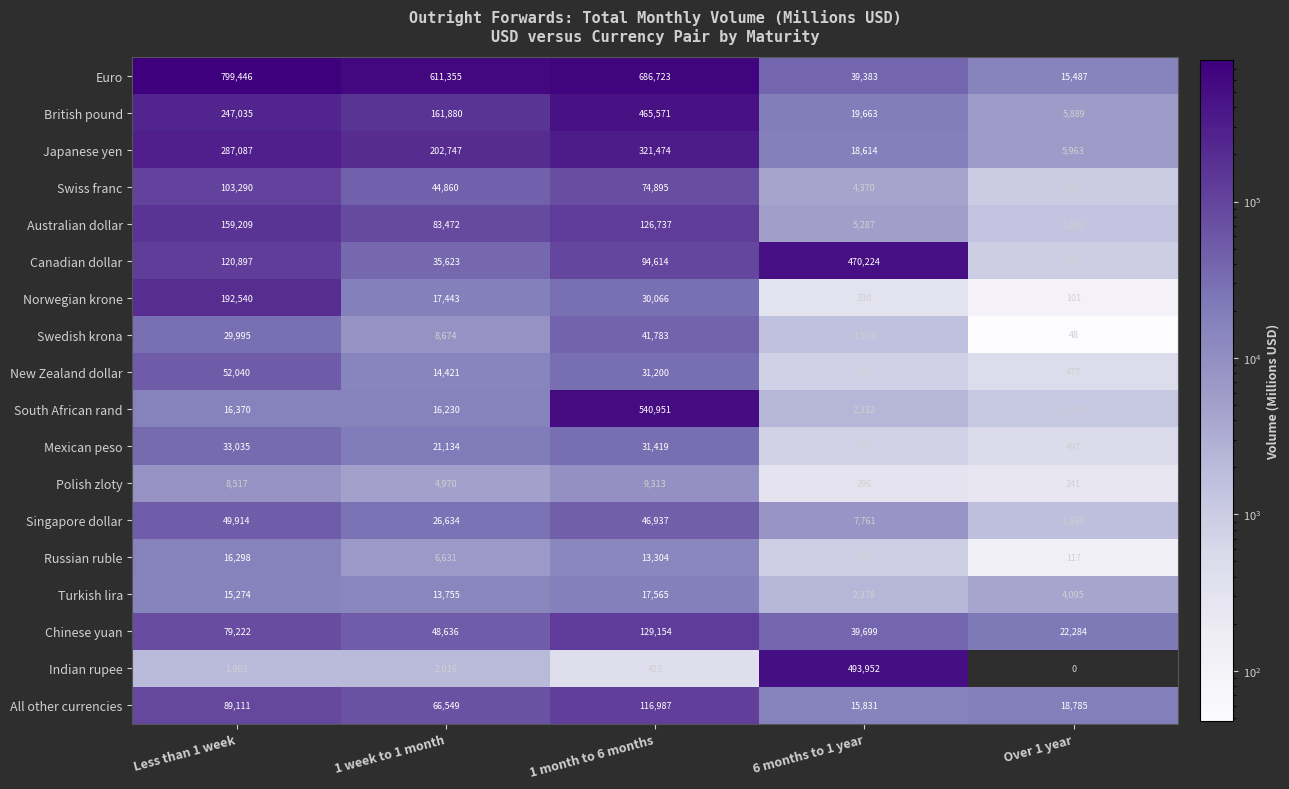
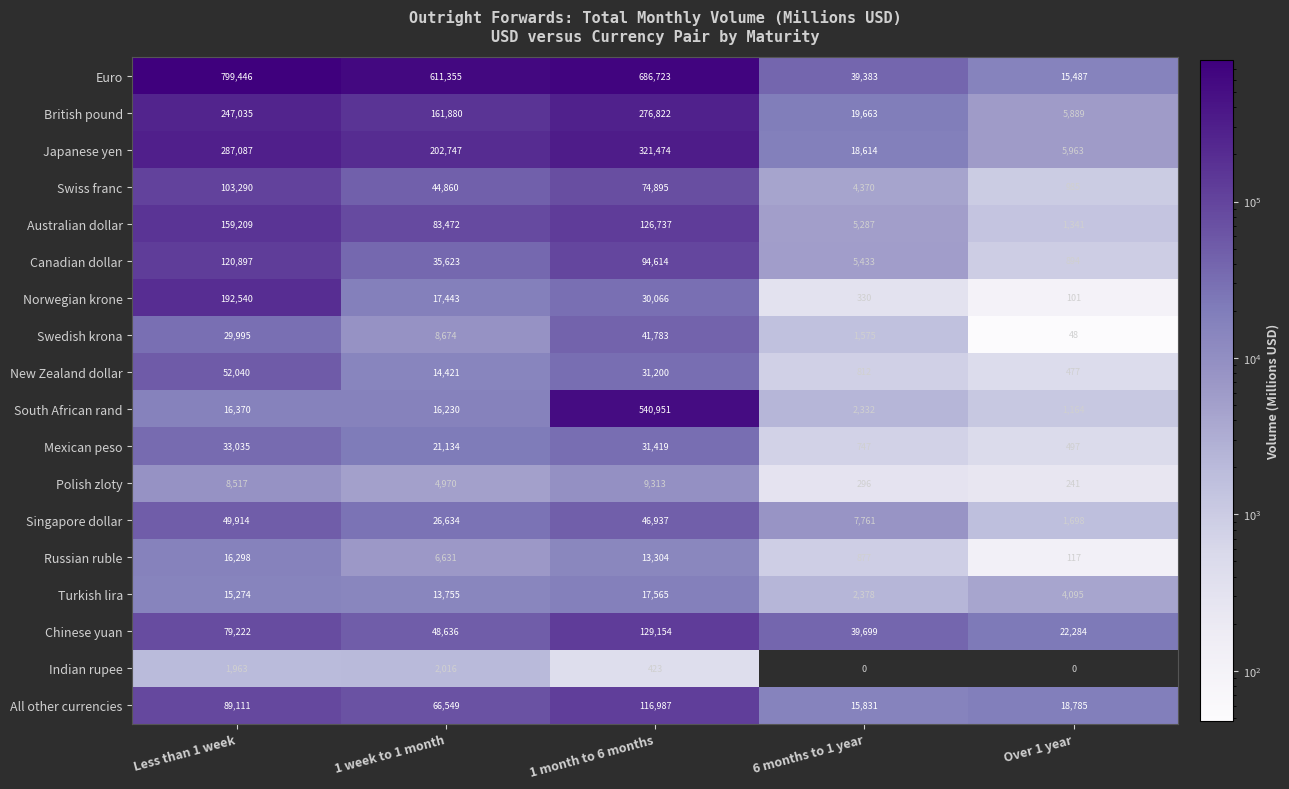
  {
    "Euro": {
      "Less than 1 week": "799,446",
      "1 week to 1 month": "611,355",
      "1 month to 6 months": "686,723",
      "6 months to 1 year": "39,383",
      "Over 1 year": "15,487"
    },
    "British pound": {
      "Less than 1 week": "247,035",
      "1 week to 1 month": "161,880",
-     "1 month to 6 months": "465,571",
+     "1 month to 6 months": "276,822",
      "6 months to 1 year": "19,663",
      "Over 1 year": "5,889"
    },
    "Japanese yen": {
      "Less than 1 week": "287,087",
      "1 week to 1 month": "202,747",
      "1 month to 6 months": "321,474",
      "6 months to 1 year": "18,614",
      "Over 1 year": "5,963"
    },
    "Swiss franc": {
      "Less than 1 week": "103,290",
      "1 week to 1 month": "44,860",
      "1 month to 6 months": "74,895"
    },
    "Australian dollar": {
      "Less than 1 week": "159,209",
      "1 week to 1 month": "83,472",
      "1 month to 6 months": "126,737",
      "6 months to 1 year": "5,287"
    },
    "Canadian dollar": {
      "Less than 1 week": "120,897",
      "1 week to 1 month": "35,623",
      "1 month to 6 months": "94,614",
-     "6 months to 1 year": "470,224"
+     "6 months to 1 year": "5,433"
    },
    "Norwegian krone": {
      "Less than 1 week": "192,540",
      "1 week to 1 month": "17,443",
      "1 month to 6 months": "30,066"
    },
    "Swedish krona": {
      "Less than 1 week": "29,995",
      "1 week to 1 month": "8,674",
      "1 month to 6 months": "41,783"
    },
    "New Zealand dollar": {
      "Less than 1 week": "52,040",
      "1 week to 1 month": "14,421",
      "1 month to 6 months": "31,200"
    },
    "South African rand": {
      "Less than 1 week": "16,370",
      "1 week to 1 month": "16,230",
      "1 month to 6 months": "540,951"
    },
    "Mexican peso": {
      "Less than 1 week": "33,035",
      "1 week to 1 month": "21,134",
      "1 month to 6 months": "31,419"
    },
    "Polish zloty": {
      "Less than 1 week": "8,517",
      "1 week to 1 month": "4,970",
      "1 month to 6 months": "9,313"
    },
    "Singapore dollar": {
      "Less than 1 week": "49,914",
      "1 week to 1 month": "26,634",
      "1 month to 6 months": "46,937",
      "6 months to 1 year": "7,761"
    },
    "Russian ruble": {
      "Less than 1 week": "16,298",
      "1 week to 1 month": "6,631",
      "1 month to 6 months": "13,304"
    },
    "Turkish lira": {
      "Less than 1 week": "15,274",
      "1 week to 1 month": "13,755",
      "1 month to 6 months": "17,565"
    },
    "Chinese yuan": {
      "Less than 1 week": "79,222",
      "1 week to 1 month": "48,636",
      "1 month to 6 months": "129,154",
      "6 months to 1 year": "39,699",
      "Over 1 year": "22,284"
    },
    "Indian rupee": {
-     "6 months to 1 year": "493,952",
+     "6 months to 1 year": "0",
      "Over 1 year": "0"
    },
    "All other currencies": {
      "Less than 1 week": "89,111",
      "1 week to 1 month": "66,549",
      "1 month to 6 months": "116,987",
      "6 months to 1 year": "15,831",
      "Over 1 year": "18,785"
    }
  }
